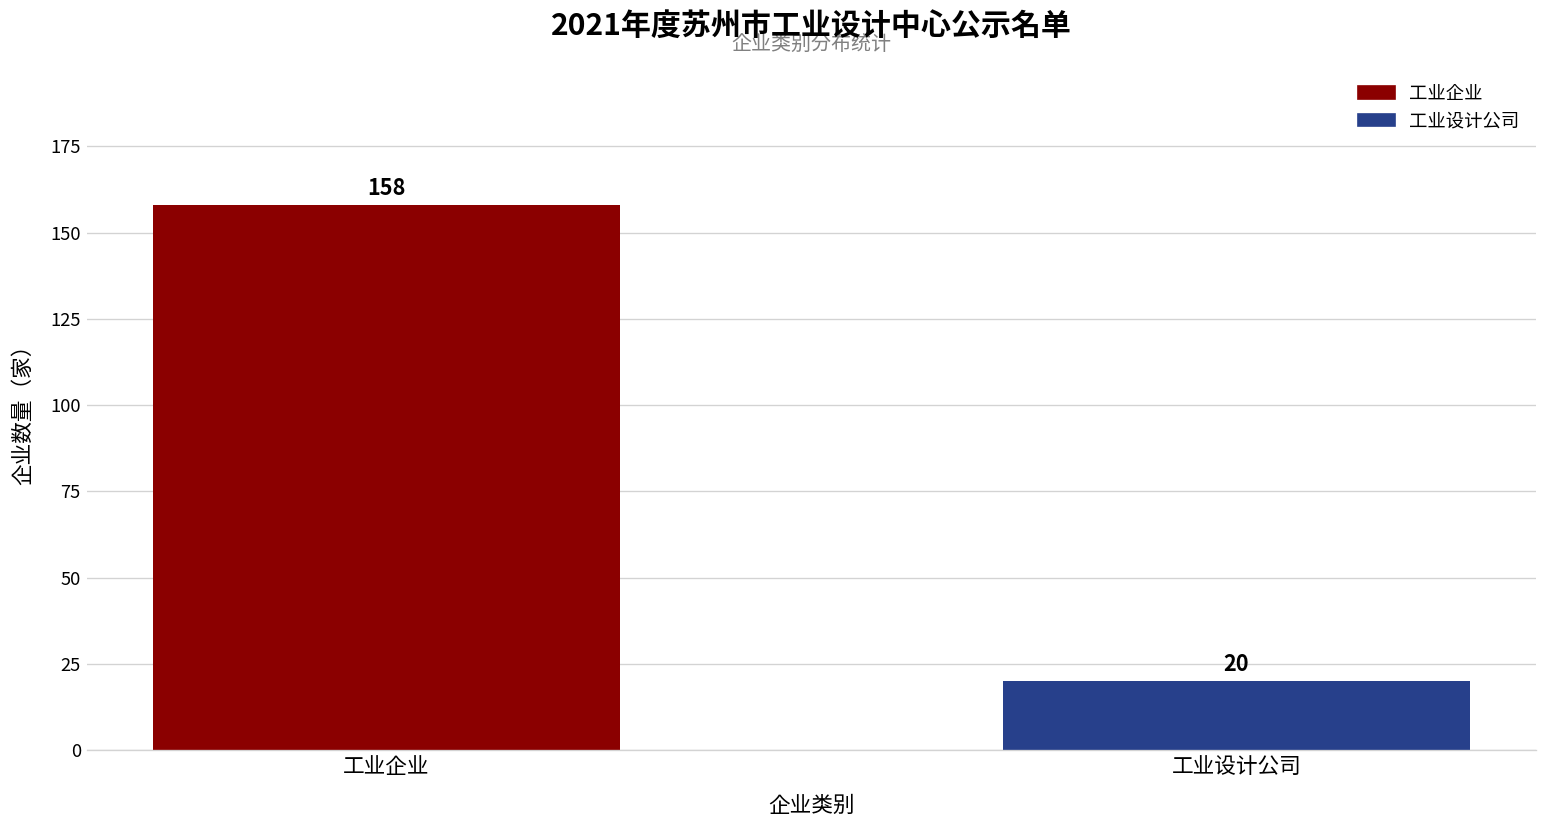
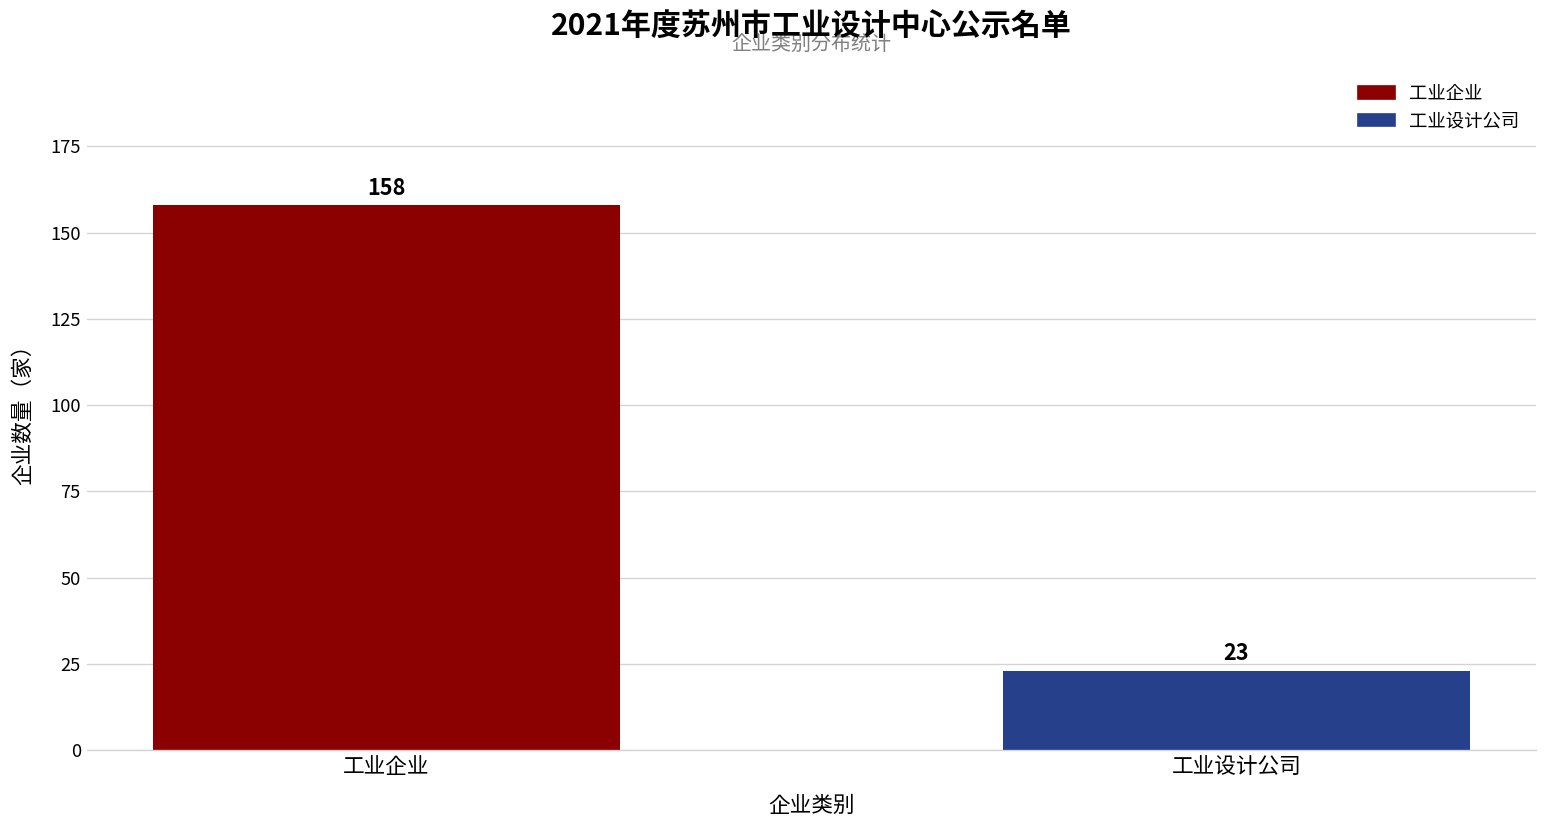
  {
    "工业企业": 158,
-   "工业设计公司": 20
+   "工业设计公司": 23
  }
